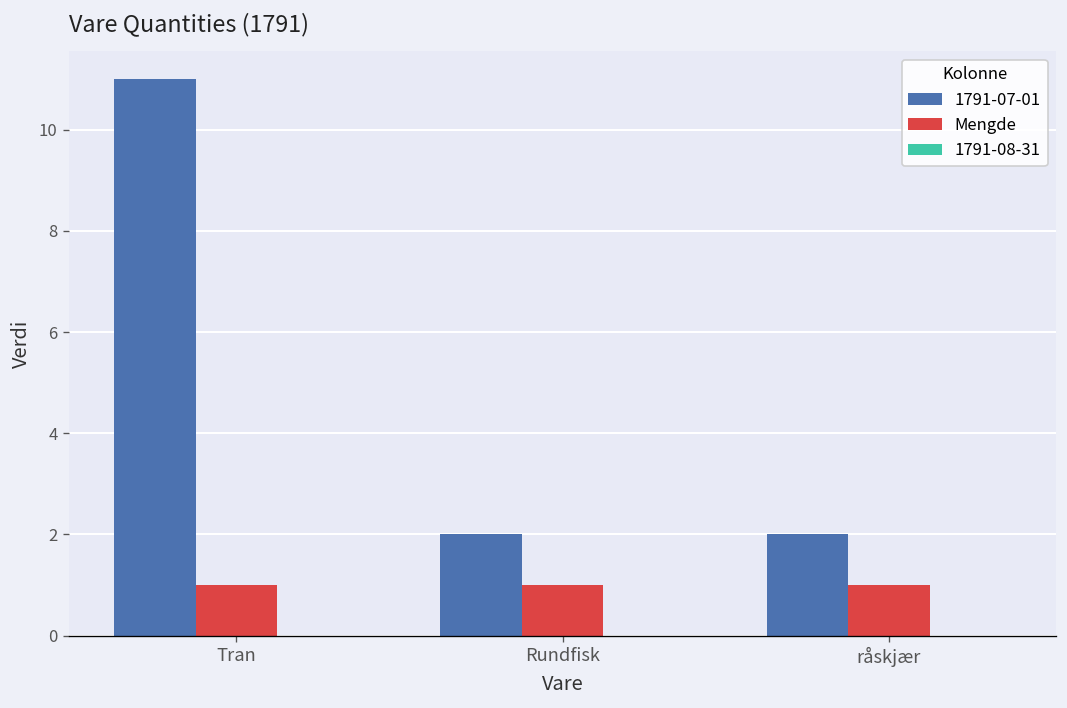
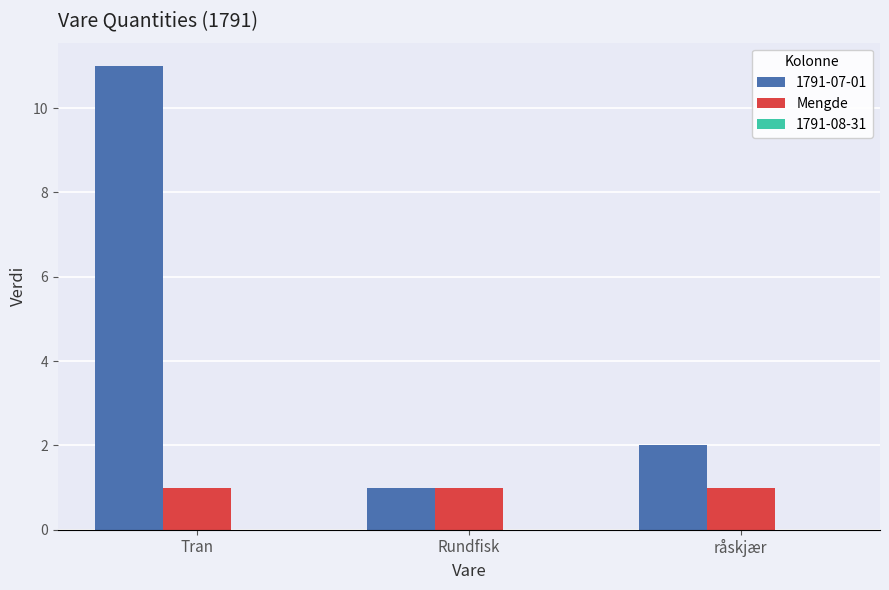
  {
    "1791-07-01": {
      "Tran": 11,
-     "Rundfisk": 2,
+     "Rundfisk": 1,
      "råskjær": 2
    },
    "Mengde": {
      "Tran": 1,
      "Rundfisk": 1,
      "råskjær": 1
    },
    "1791-08-31": {
      "Tran": 0,
      "Rundfisk": 0,
      "råskjær": 0
    }
  }
